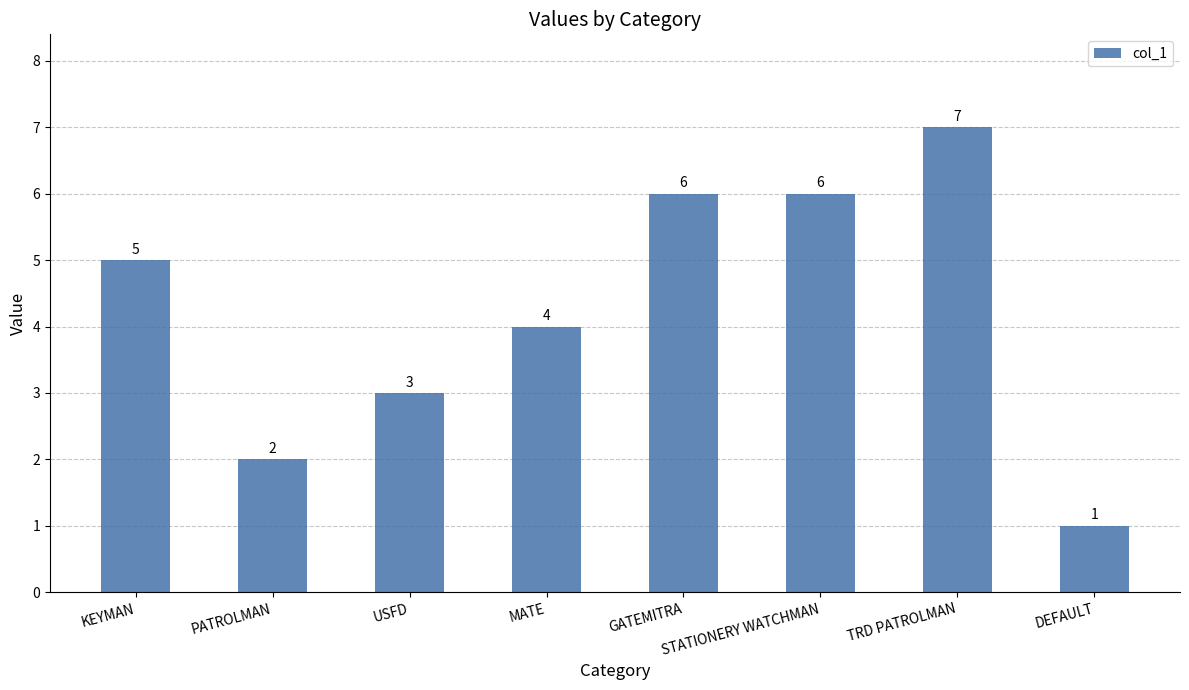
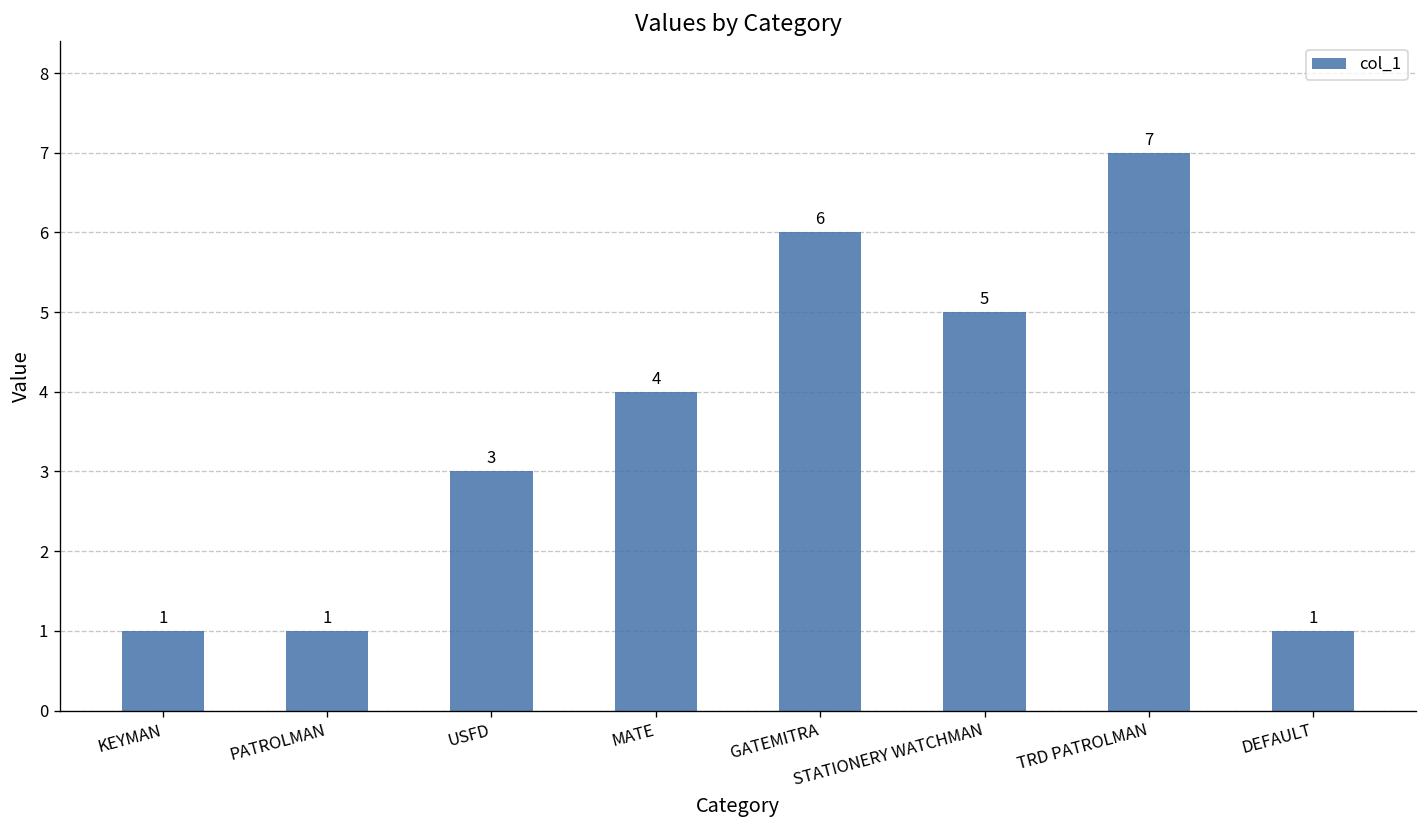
  {
-   "KEYMAN": 5,
-   "PATROLMAN": 2,
+   "KEYMAN": 1,
+   "PATROLMAN": 1,
    "USFD": 3,
    "MATE": 4,
    "GATEMITRA": 6,
-   "STATIONERY WATCHMAN": 6,
+   "STATIONERY WATCHMAN": 5,
    "TRD PATROLMAN": 7,
    "DEFAULT": 1
  }
